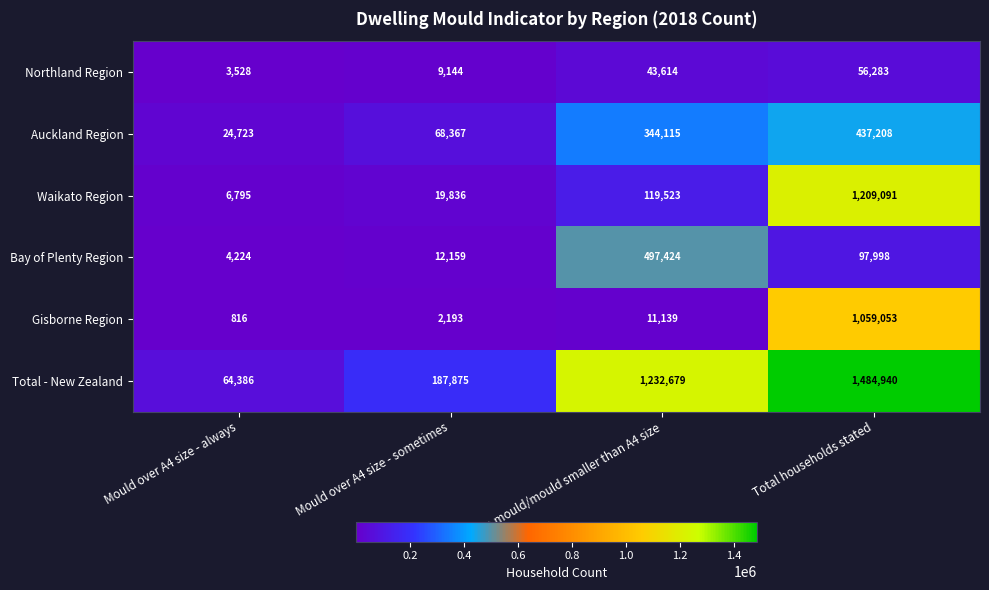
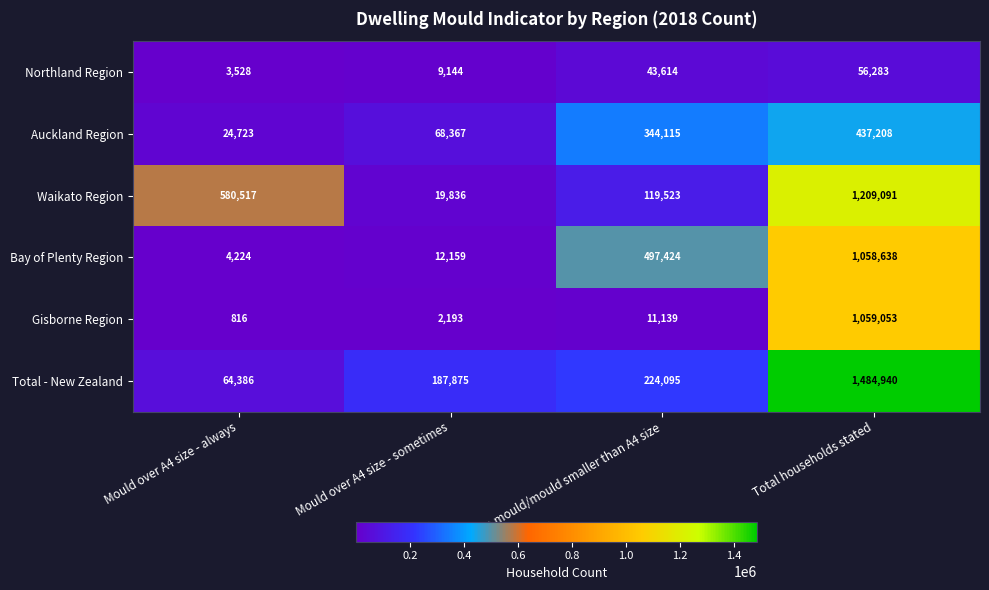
  {
    "Northland Region": {
      "Mould over A4 size - always": "3,528",
      "Mould over A4 size - sometimes": "9,144",
      "No mould/mould smaller than A4 size": "43,614",
      "Total households stated": "56,283"
    },
    "Auckland Region": {
      "Mould over A4 size - always": "24,723",
      "Mould over A4 size - sometimes": "68,367",
      "No mould/mould smaller than A4 size": "344,115",
      "Total households stated": "437,208"
    },
    "Waikato Region": {
-     "Mould over A4 size - always": "6,795",
+     "Mould over A4 size - always": "580,517",
      "Mould over A4 size - sometimes": "19,836",
      "No mould/mould smaller than A4 size": "119,523",
      "Total households stated": "1,209,091"
    },
    "Bay of Plenty Region": {
      "Mould over A4 size - always": "4,224",
      "Mould over A4 size - sometimes": "12,159",
      "No mould/mould smaller than A4 size": "497,424",
-     "Total households stated": "97,998"
+     "Total households stated": "1,058,638"
    },
    "Gisborne Region": {
      "Mould over A4 size - always": "816",
      "Mould over A4 size - sometimes": "2,193",
      "No mould/mould smaller than A4 size": "11,139",
      "Total households stated": "1,059,053"
    },
    "Total - New Zealand": {
      "Mould over A4 size - always": "64,386",
      "Mould over A4 size - sometimes": "187,875",
-     "No mould/mould smaller than A4 size": "1,232,679",
+     "No mould/mould smaller than A4 size": "224,095",
      "Total households stated": "1,484,940"
    }
  }
